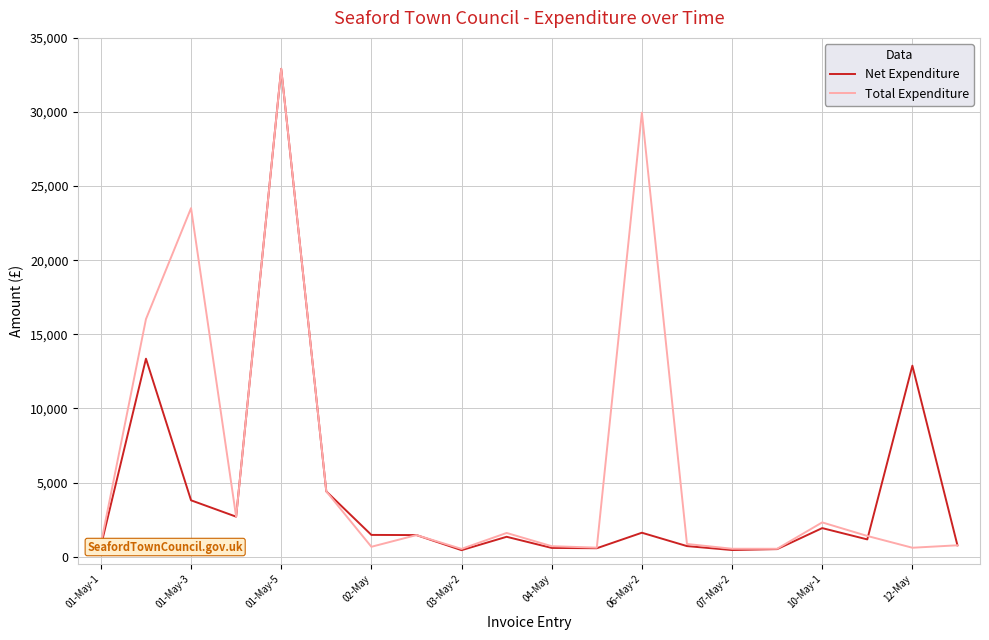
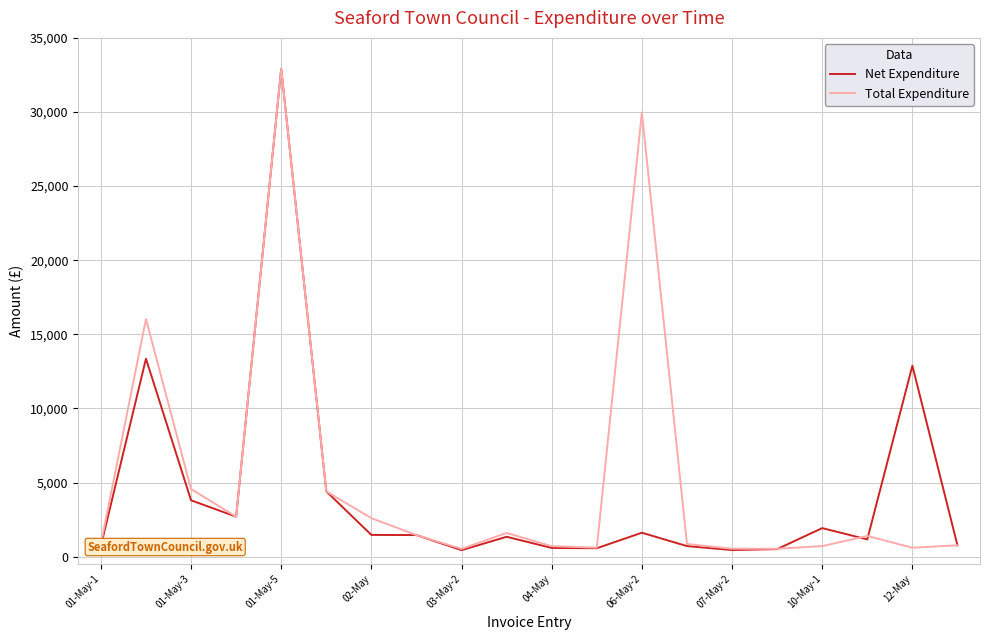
  {
    "Net Expenditure": {
      "01-May-3": "3,800",
      "02-May": "1,500",
      "06-May-2": "1,600",
      "10-May-1": "1,900",
      "12-May": "12,900"
    },
    "Total Expenditure": {
-     "01-May-3": "23,500",
-     "02-May": "700",
+     "01-May-3": "4,600",
+     "02-May": "2,600",
      "06-May-2": "30,000",
-     "10-May-1": "2,300",
+     "10-May-1": "700",
      "12-May": "600"
    }
  }
